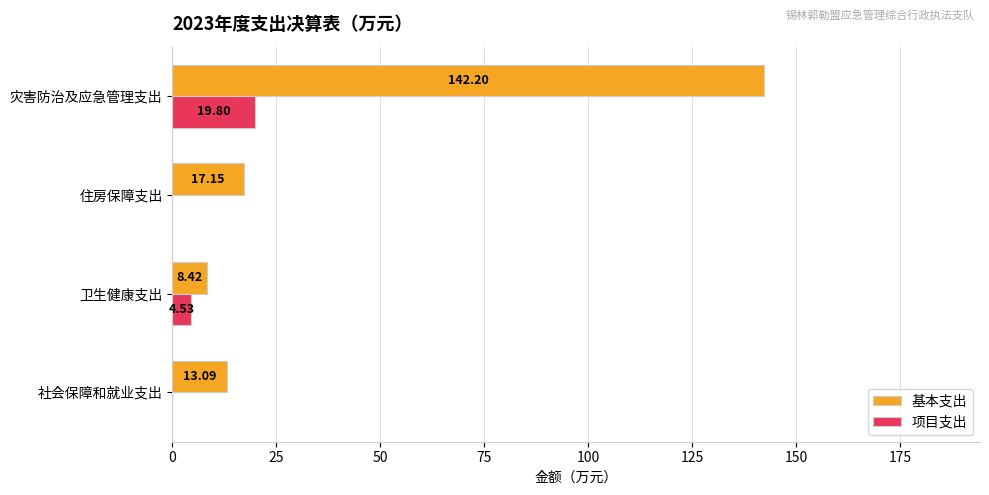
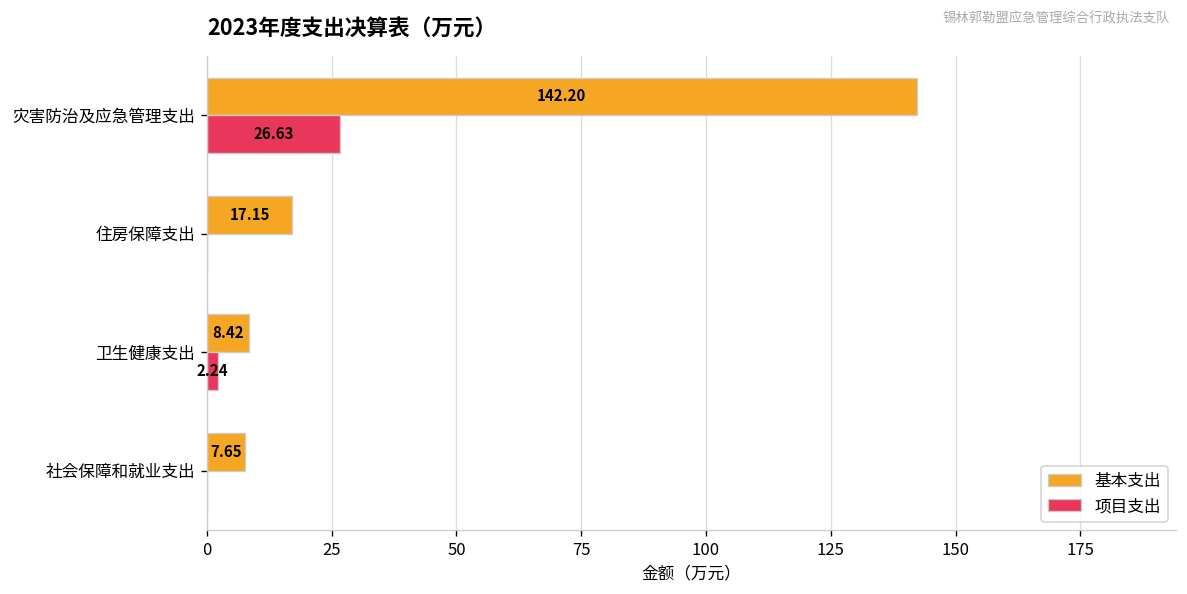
  {
    "基本支出": {
      "灾害防治及应急管理支出": 142.20,
      "住房保障支出": 17.15,
      "卫生健康支出": 8.42,
-     "社会保障和就业支出": 13.09
+     "社会保障和就业支出": 7.65
    },
    "项目支出": {
-     "灾害防治及应急管理支出": 19.80,
-     "卫生健康支出": 4.53
+     "灾害防治及应急管理支出": 26.63,
+     "卫生健康支出": 2.24
    }
  }
